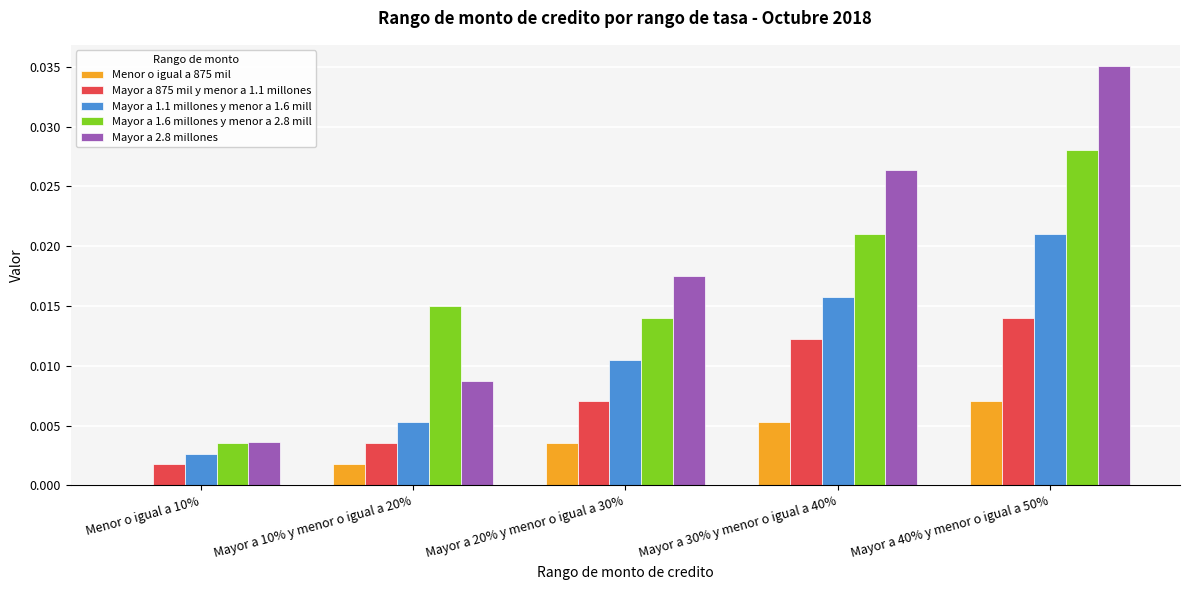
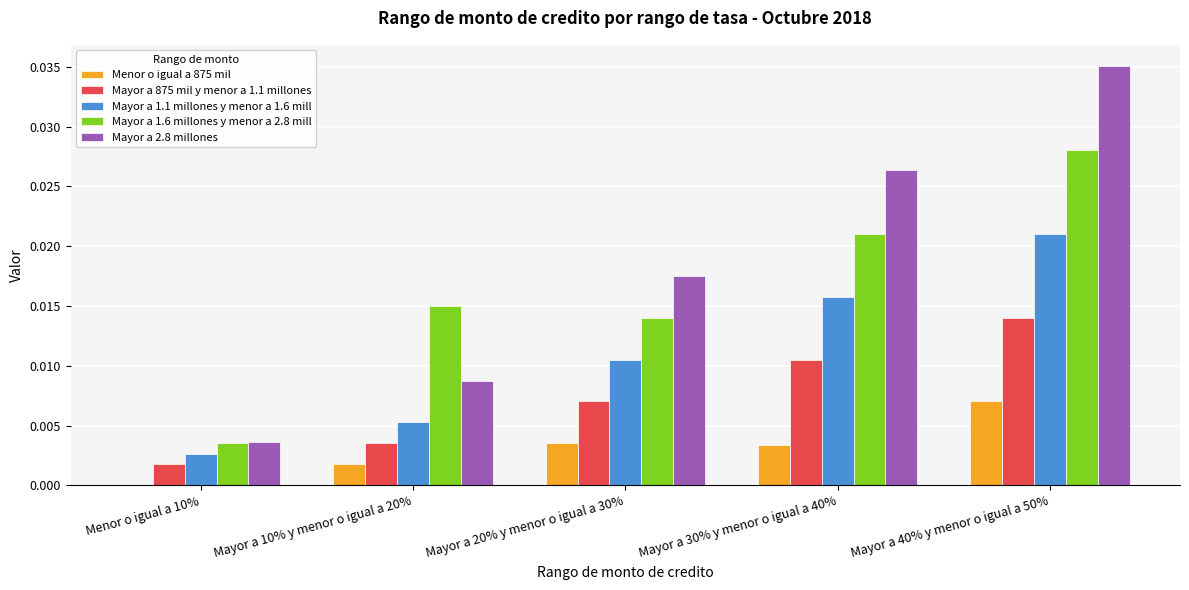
  {
    "Menor o igual a 875 mil": {
      "Menor o igual a 10%": 0.0000,
      "Mayor a 10% y menor o igual a 20%": 0.0018,
      "Mayor a 20% y menor o igual a 30%": 0.0035,
-     "Mayor a 30% y menor o igual a 40%": 0.0053,
+     "Mayor a 30% y menor o igual a 40%": 0.0034,
      "Mayor a 40% y menor o igual a 50%": 0.0070
    },
    "Mayor a 875 mil y menor a 1.1 millones": {
      "Menor o igual a 10%": 0.0018,
      "Mayor a 10% y menor o igual a 20%": 0.0035,
      "Mayor a 20% y menor o igual a 30%": 0.0070,
-     "Mayor a 30% y menor o igual a 40%": 0.0122,
+     "Mayor a 30% y menor o igual a 40%": 0.0105,
      "Mayor a 40% y menor o igual a 50%": 0.0140
    },
    "Mayor a 1.1 millones y menor a 1.6 mill": {
      "Menor o igual a 10%": 0.0026,
      "Mayor a 10% y menor o igual a 20%": 0.0053,
      "Mayor a 20% y menor o igual a 30%": 0.0105,
      "Mayor a 30% y menor o igual a 40%": 0.0158,
      "Mayor a 40% y menor o igual a 50%": 0.0211
    },
    "Mayor a 1.6 millones y menor a 2.8 mill": {
      "Menor o igual a 10%": 0.0035,
      "Mayor a 10% y menor o igual a 20%": 0.0150,
      "Mayor a 20% y menor o igual a 30%": 0.0140,
      "Mayor a 30% y menor o igual a 40%": 0.0211,
      "Mayor a 40% y menor o igual a 50%": 0.0281
    },
    "Mayor a 2.8 millones": {
      "Menor o igual a 10%": 0.0037,
      "Mayor a 10% y menor o igual a 20%": 0.0088,
      "Mayor a 20% y menor o igual a 30%": 0.0175,
      "Mayor a 30% y menor o igual a 40%": 0.0264,
      "Mayor a 40% y menor o igual a 50%": 0.0351
    }
  }
